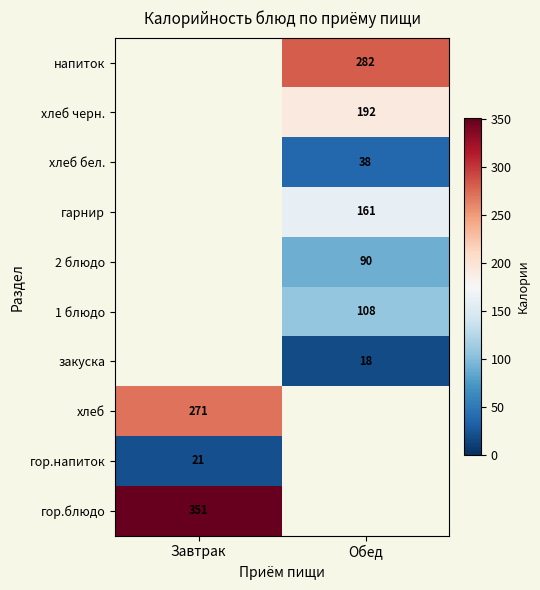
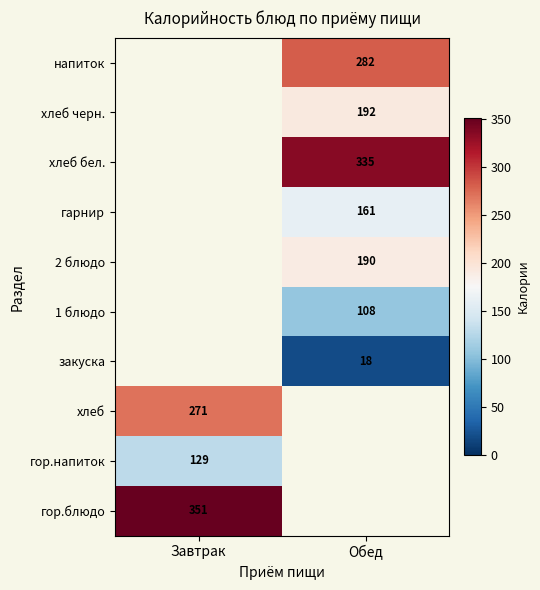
  {
    "напиток": {
      "Обед": 282
    },
    "хлеб черн.": {
      "Обед": 192
    },
    "хлеб бел.": {
-     "Обед": 38
+     "Обед": 335
    },
    "гарнир": {
      "Обед": 161
    },
    "2 блюдо": {
-     "Обед": 90
+     "Обед": 190
    },
    "1 блюдо": {
      "Обед": 108
    },
    "закуска": {
      "Обед": 18
    },
    "хлеб": {
      "Завтрак": 271
    },
    "гор.напиток": {
-     "Завтрак": 21
+     "Завтрак": 129
    },
    "гор.блюдо": {
      "Завтрак": 351
    }
  }
